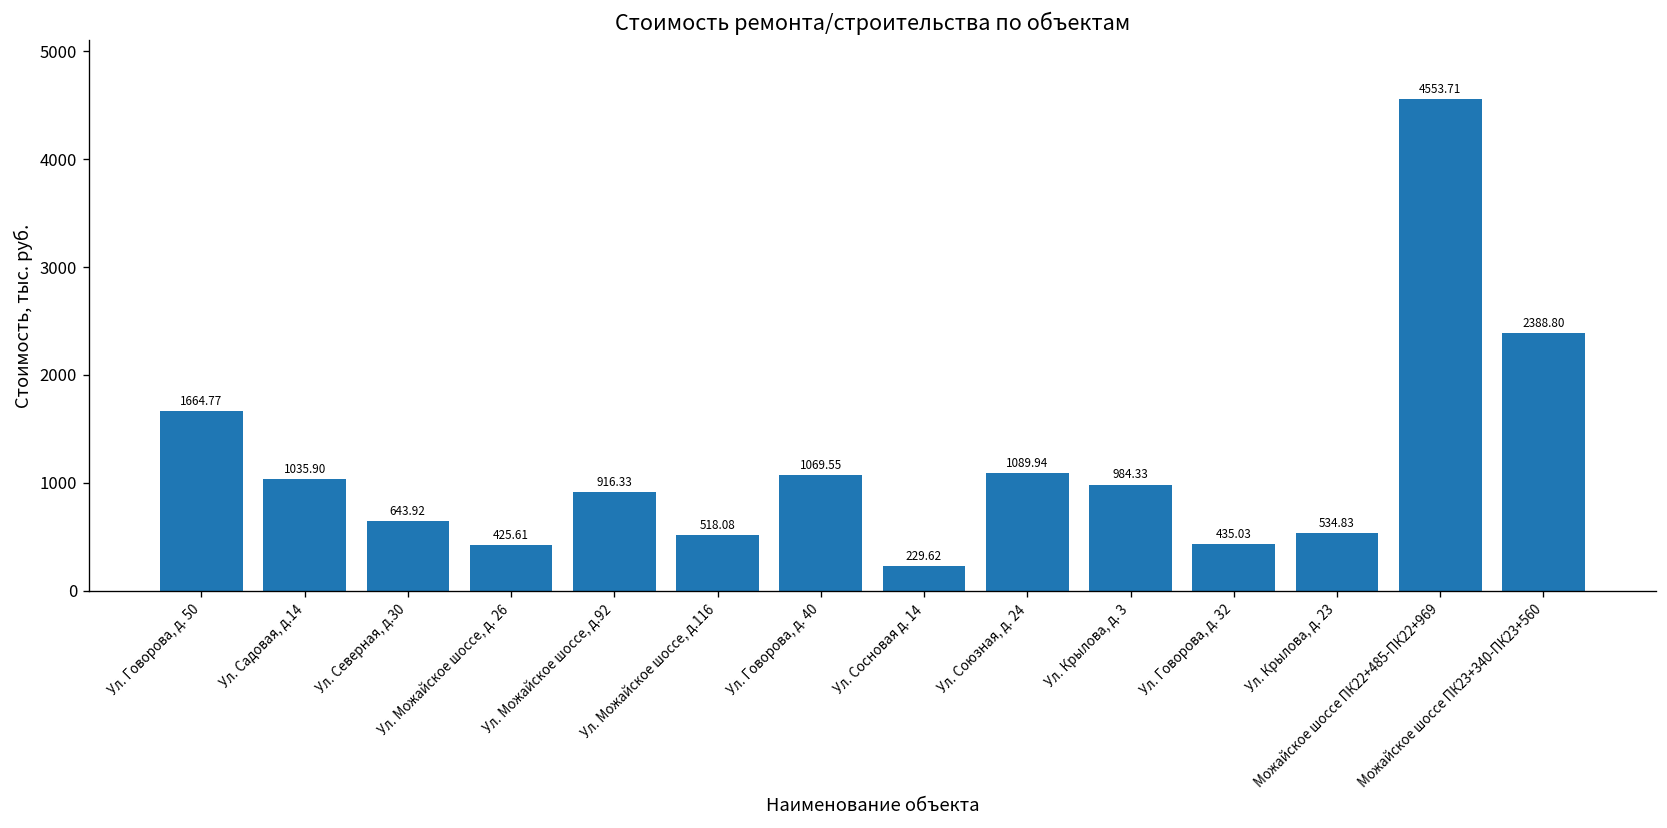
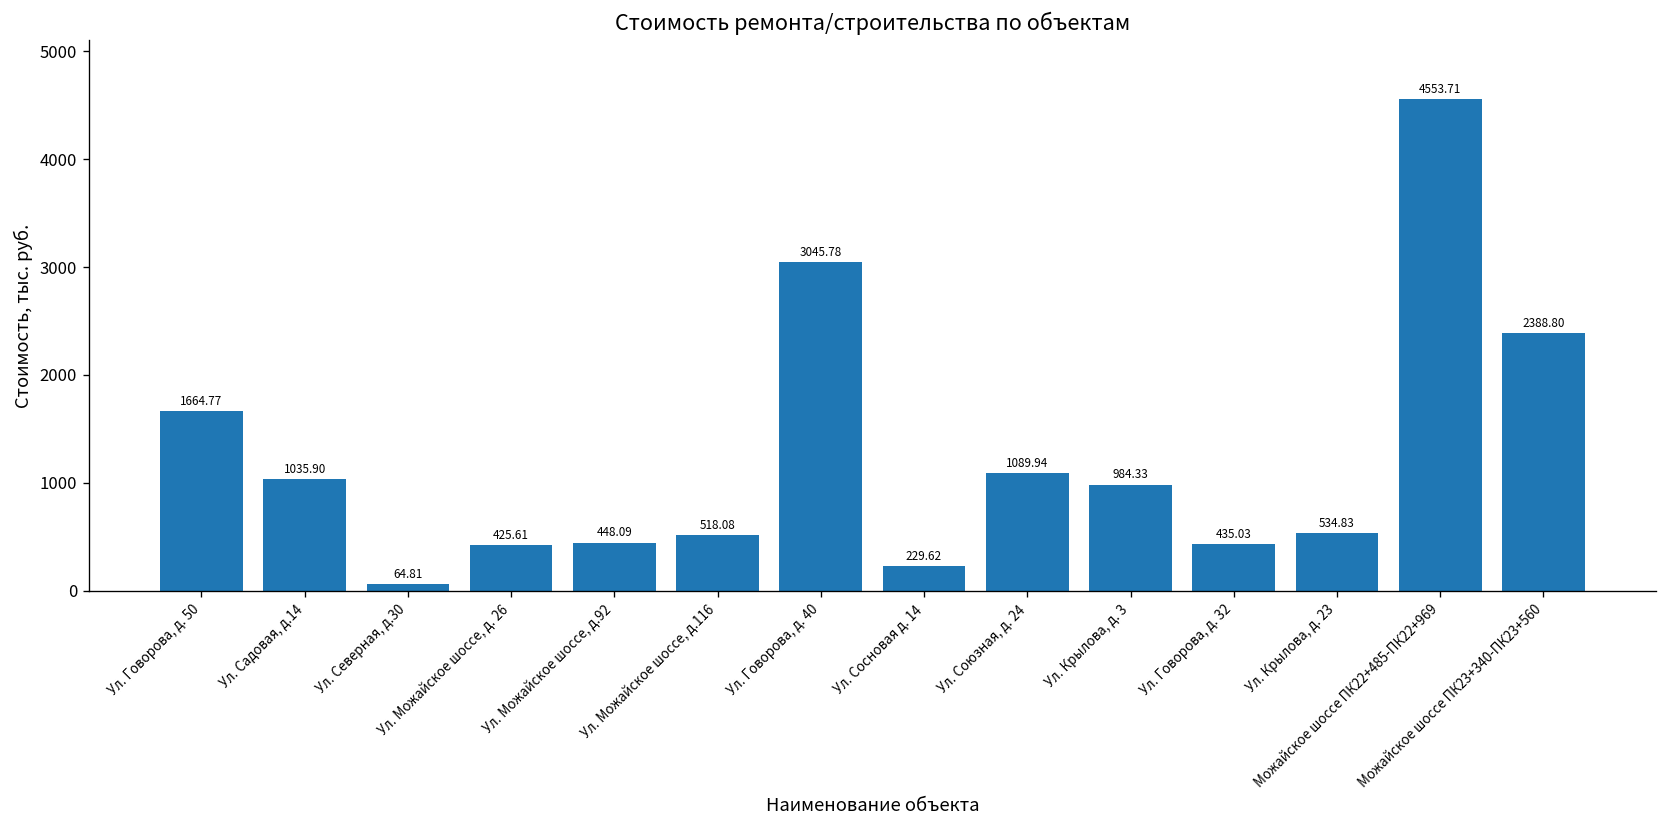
  {
    "Ул. Говорова, д. 50": 1664.77,
    "Ул. Садовая, д.14": 1035.90,
-   "Ул. Северная, д.30": 643.92,
+   "Ул. Северная, д.30": 64.81,
    "Ул. Можайское шоссе, д. 26": 425.61,
-   "Ул. Можайское шоссе, д.92": 916.33,
+   "Ул. Можайское шоссе, д.92": 448.09,
    "Ул. Можайское шоссе, д.116": 518.08,
-   "Ул. Говорова, д. 40": 1069.55,
+   "Ул. Говорова, д. 40": 3045.78,
    "Ул. Сосновая д. 14": 229.62,
    "Ул. Союзная, д. 24": 1089.94,
    "Ул. Крылова, д. 3": 984.33,
    "Ул. Говорова, д. 32": 435.03,
    "Ул. Крылова, д. 23": 534.83,
    "Можайское шоссе ПК22+485-ПК22+969": 4553.71,
    "Можайское шоссе ПК23+340-ПК23+560": 2388.80
  }
